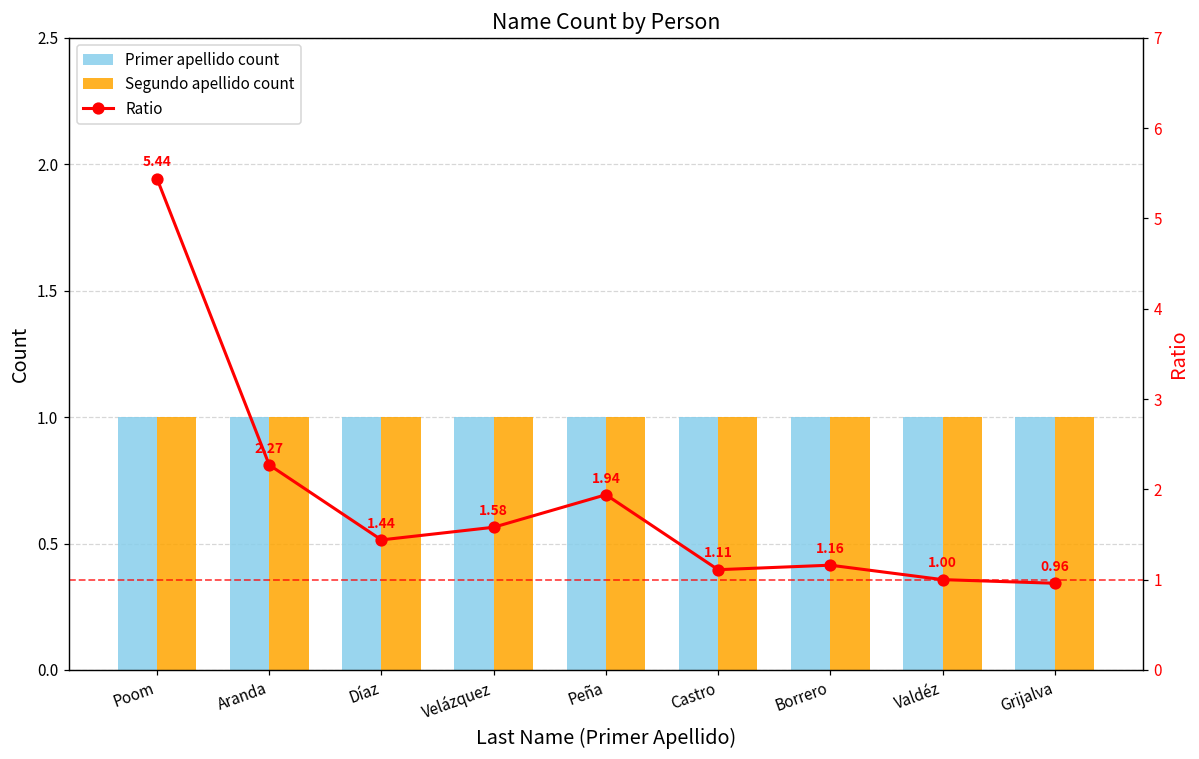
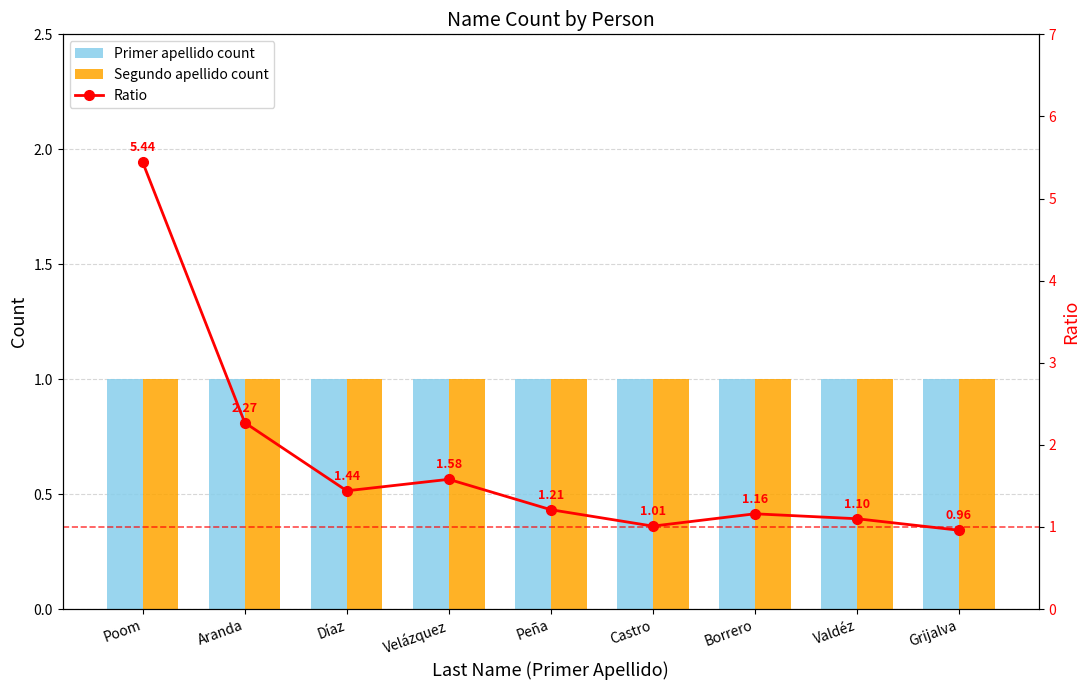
  {
    "Primer apellido count": {
      "Valdéz": 1.00
    },
    "Ratio": {
      "Poom": 5.44,
      "Aranda": 2.27,
      "Díaz": 1.44,
      "Velázquez": 1.58,
-     "Peña": 1.94,
-     "Castro": 1.11,
+     "Peña": 1.21,
+     "Castro": 1.01,
      "Borrero": 1.16,
-     "Valdéz": 1.00,
+     "Valdéz": 1.10,
      "Grijalva": 0.96
    }
  }
